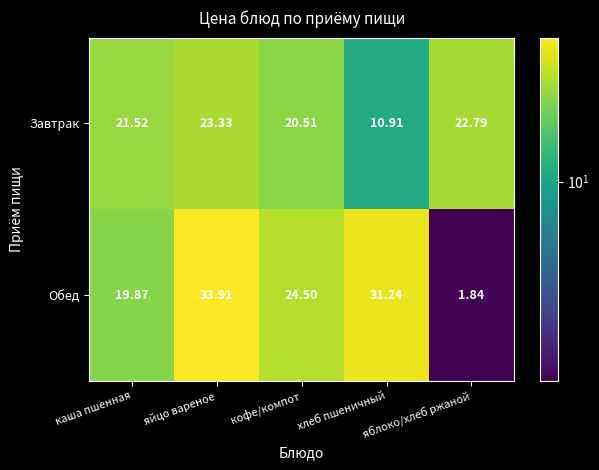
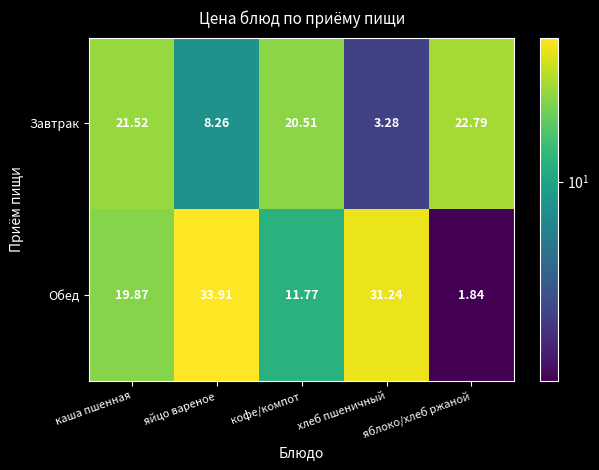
  {
    "Завтрак": {
      "каша пшенная": 21.52,
-     "яйцо вареное": 23.33,
+     "яйцо вареное": 8.26,
      "кофе/компот": 20.51,
-     "хлеб пшеничный": 10.91,
+     "хлеб пшеничный": 3.28,
      "яблоко/хлеб ржаной": 22.79
    },
    "Обед": {
      "каша пшенная": 19.87,
      "яйцо вареное": 33.91,
-     "кофе/компот": 24.50,
+     "кофе/компот": 11.77,
      "хлеб пшеничный": 31.24,
      "яблоко/хлеб ржаной": 1.84
    }
  }
